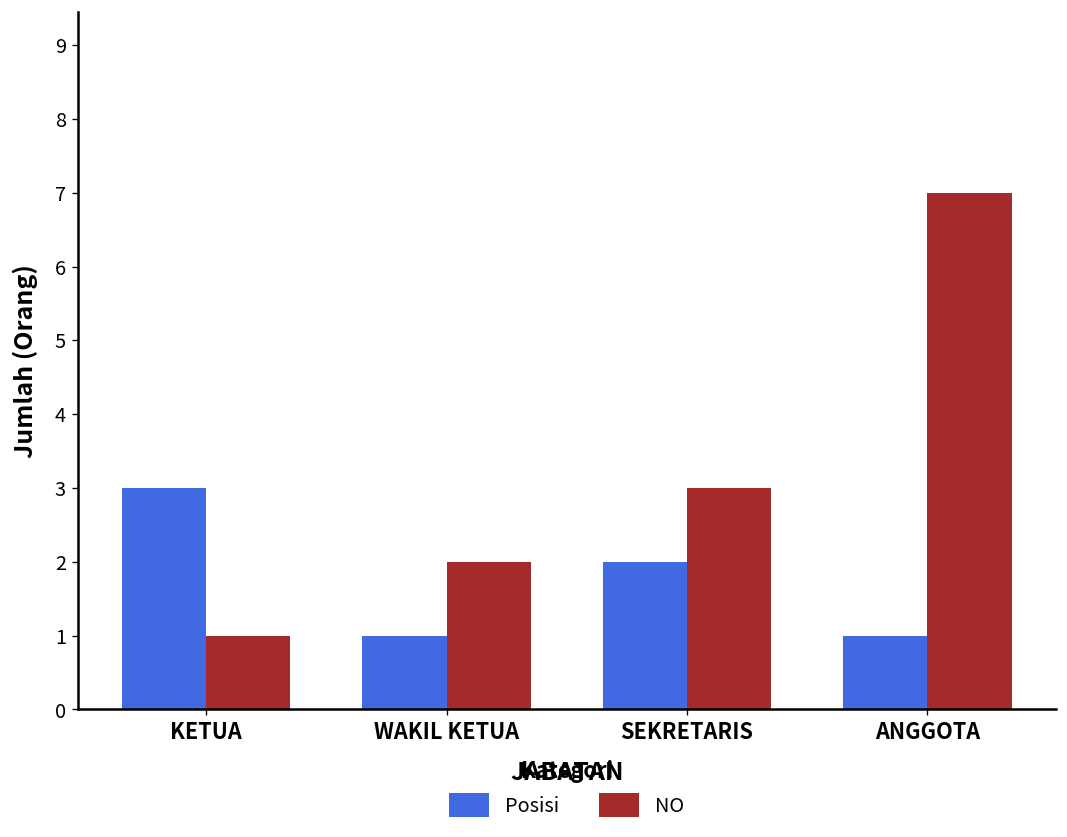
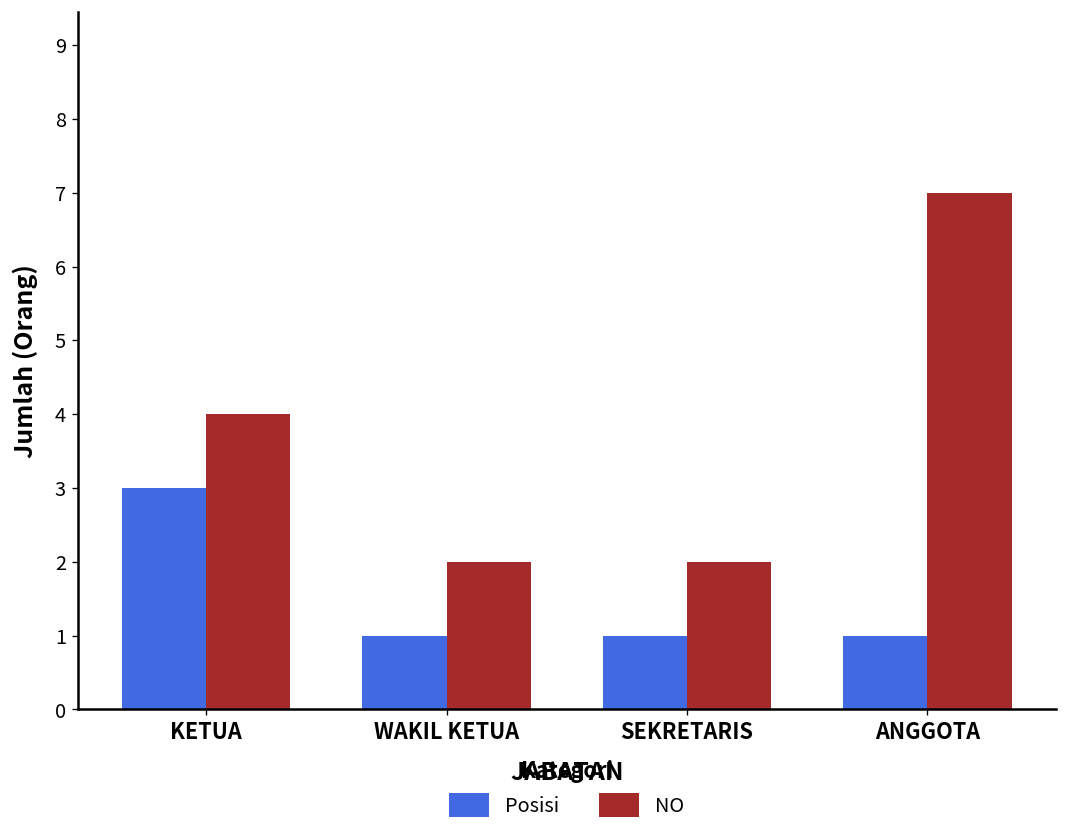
  {
    "Posisi": {
      "KETUA": 3,
      "WAKIL KETUA": 1,
-     "SEKRETARIS": 2,
+     "SEKRETARIS": 1,
      "ANGGOTA": 1
    },
    "NO": {
-     "KETUA": 1,
+     "KETUA": 4,
      "WAKIL KETUA": 2,
-     "SEKRETARIS": 3,
+     "SEKRETARIS": 2,
      "ANGGOTA": 7
    }
  }
